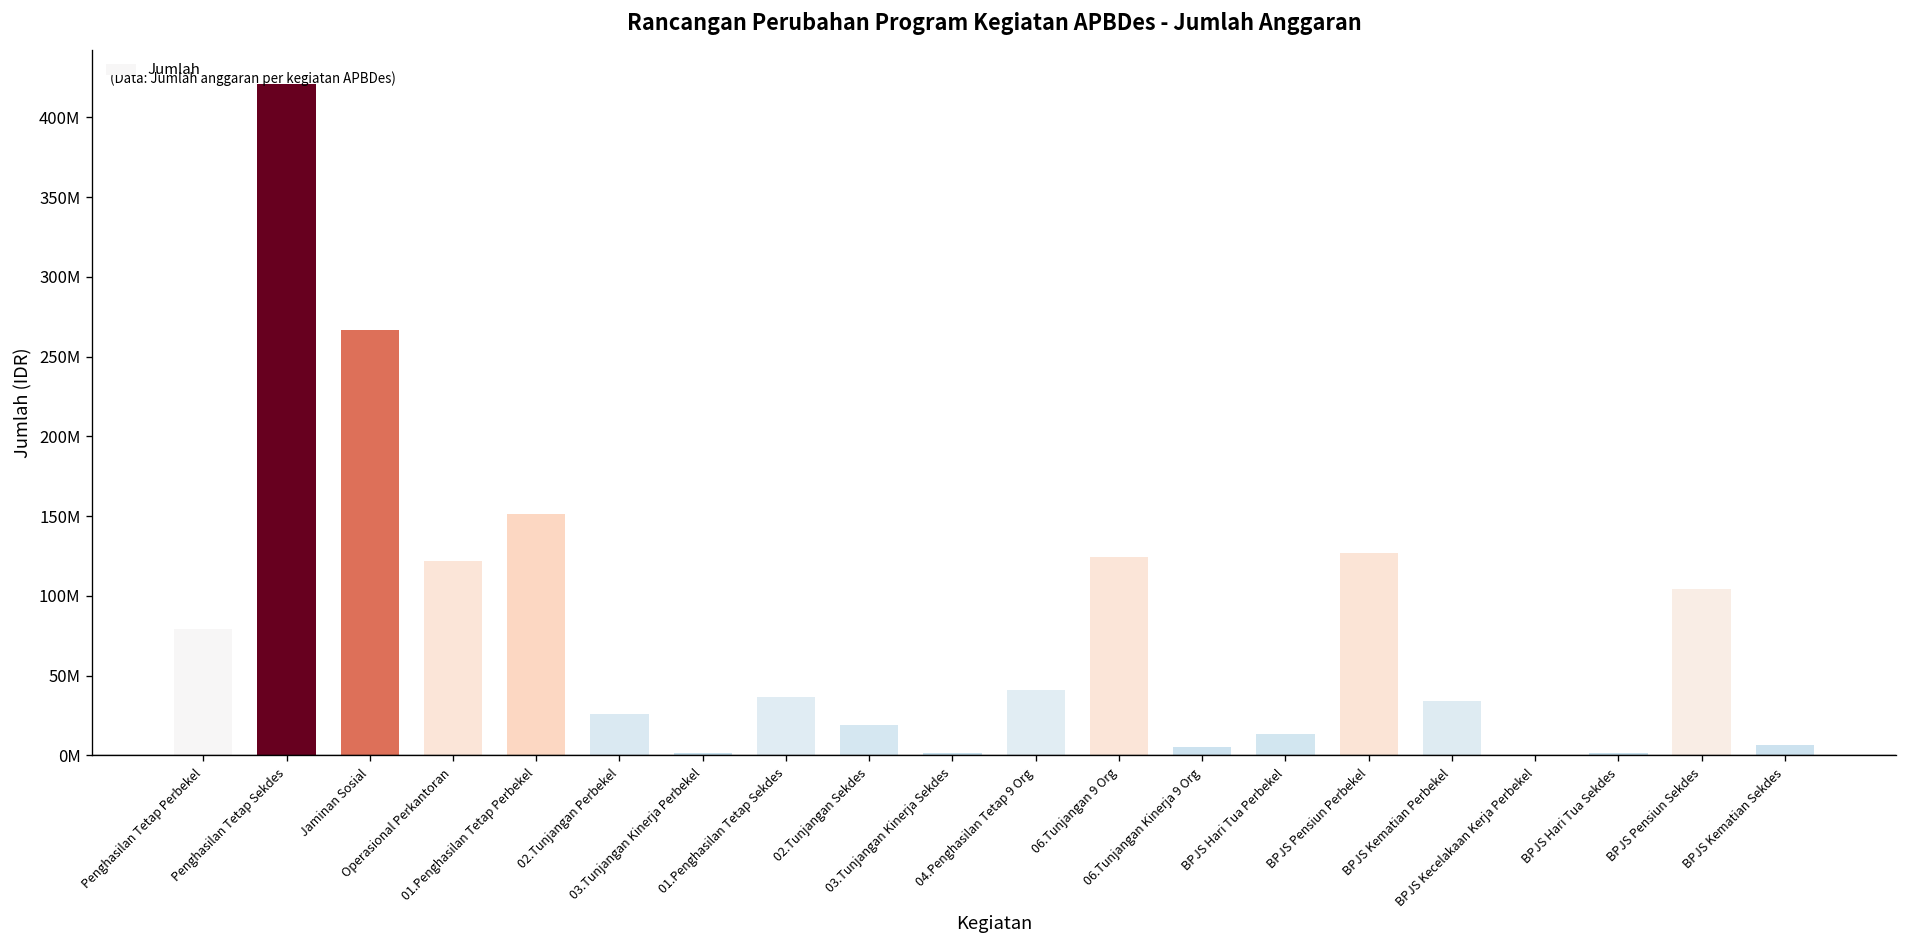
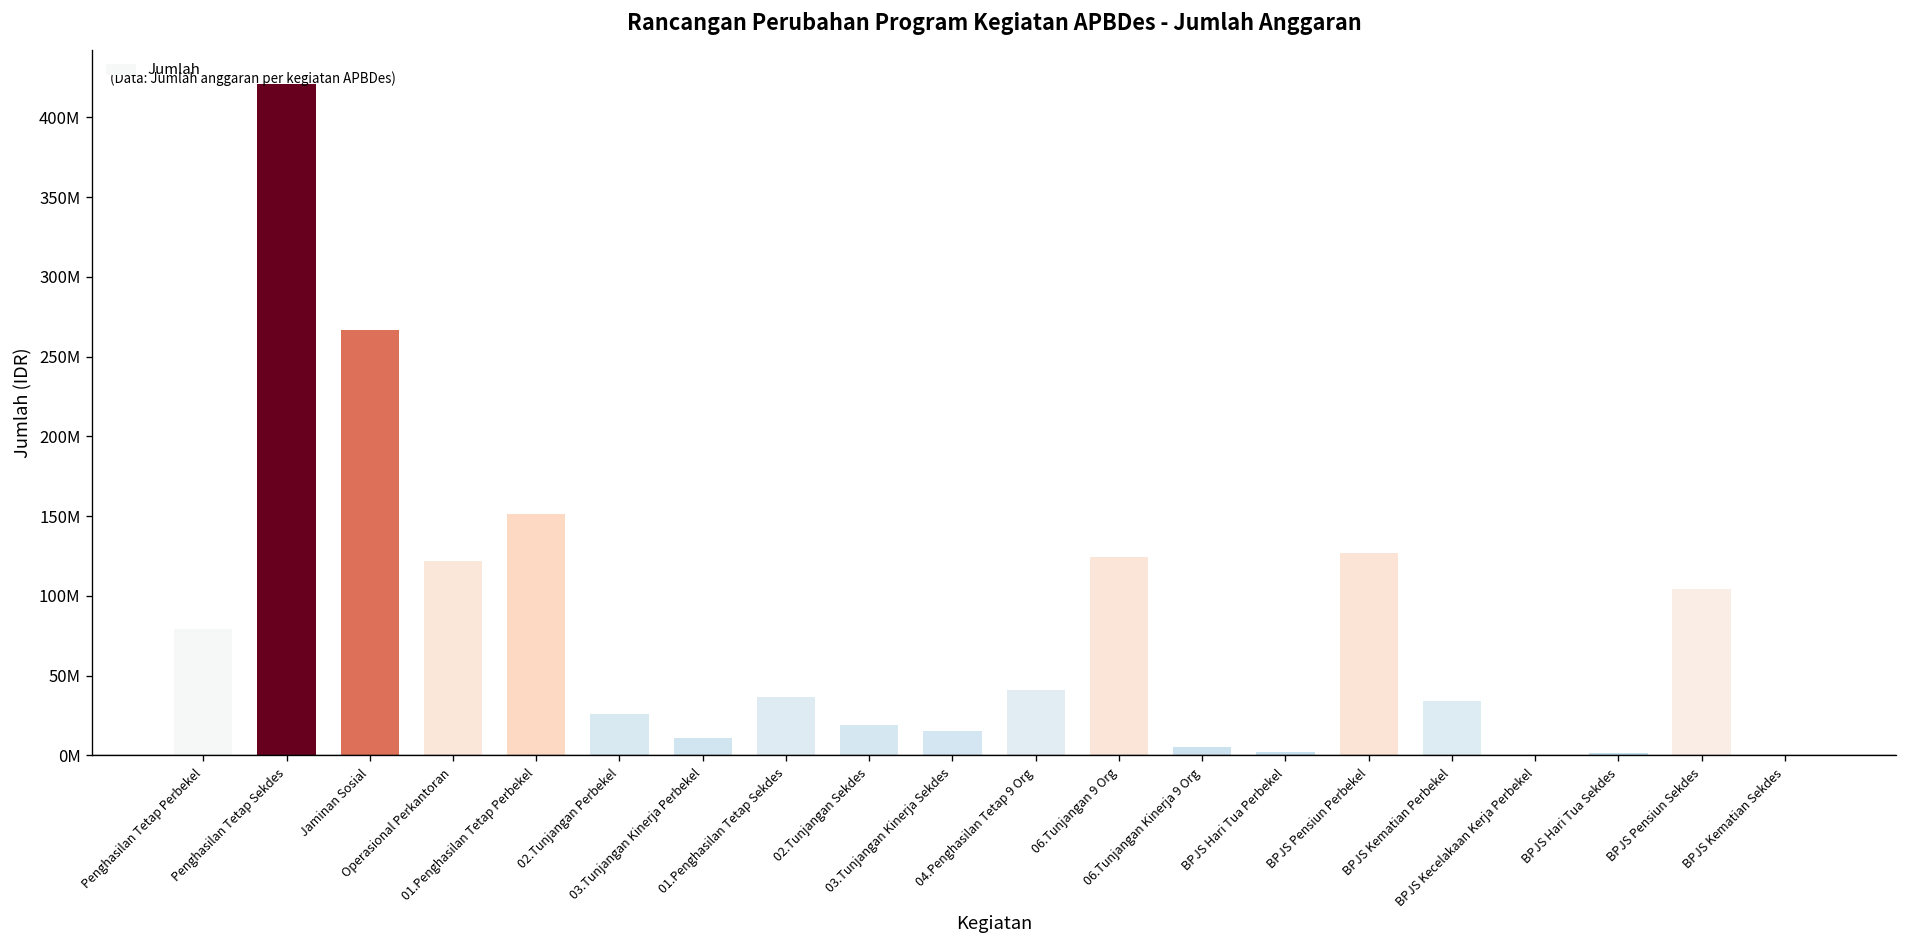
  {
    "Penghasilan Tetap Perbekel": 79000000,
    "Penghasilan Tetap Sekdes": 421000000,
    "Jaminan Sosial": 266000000,
    "Operasional Perkantoran": 122000000,
    "01.Penghasilan Tetap Perbekel": 151000000,
    "02.Tunjangan Perbekel": 26000000,
-   "03.Tunjangan Kinerja Perbekel": 1000000,
+   "03.Tunjangan Kinerja Perbekel": 11000000,
    "01.Penghasilan Tetap Sekdes": 37000000,
    "02.Tunjangan Sekdes": 19000000,
-   "03.Tunjangan Kinerja Sekdes": 1000000,
+   "03.Tunjangan Kinerja Sekdes": 15000000,
    "04.Penghasilan Tetap 9 Org": 41000000,
    "06.Tunjangan 9 Org": 124000000,
    "06.Tunjangan Kinerja 9 Org": 5000000,
-   "BPJS Hari Tua Perbekel": 13000000,
+   "BPJS Hari Tua Perbekel": 2000000,
    "BPJS Pensiun Perbekel": 127000000,
    "BPJS Kematian Perbekel": 34000000,
    "BPJS Pensiun Sekdes": 105000000,
-   "BPJS Kematian Sekdes": 7000000
+   "BPJS Kematian Sekdes": 0
  }
